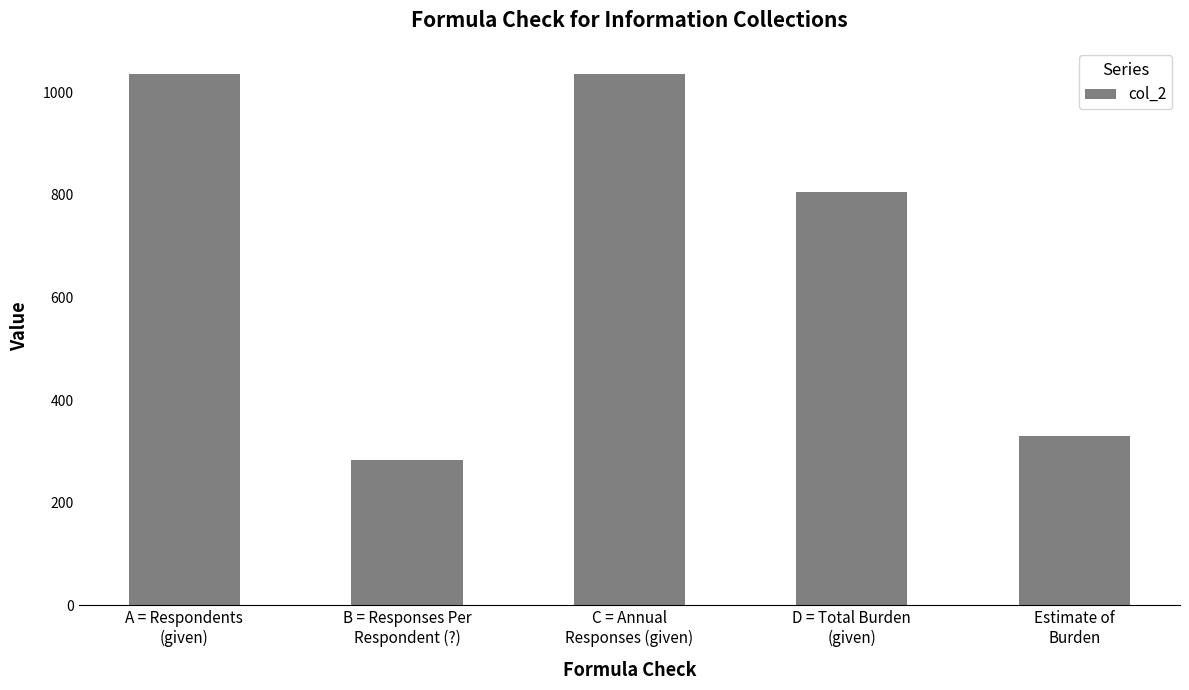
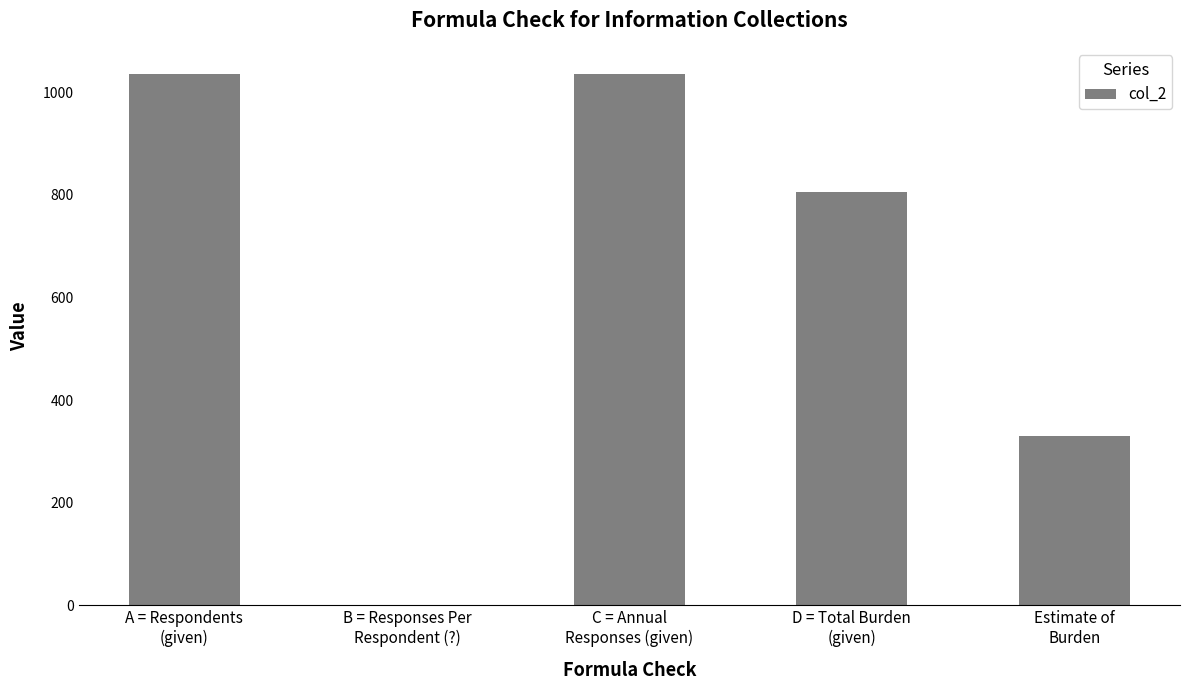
  {
    "A = Respondents (given)": 1040,
-   "B = Responses Per Respondent (?)": 280,
+   "B = Responses Per Respondent (?)": 0,
    "C = Annual Responses (given)": 1040,
    "D = Total Burden (given)": 810,
    "Estimate of Burden": 330
  }
